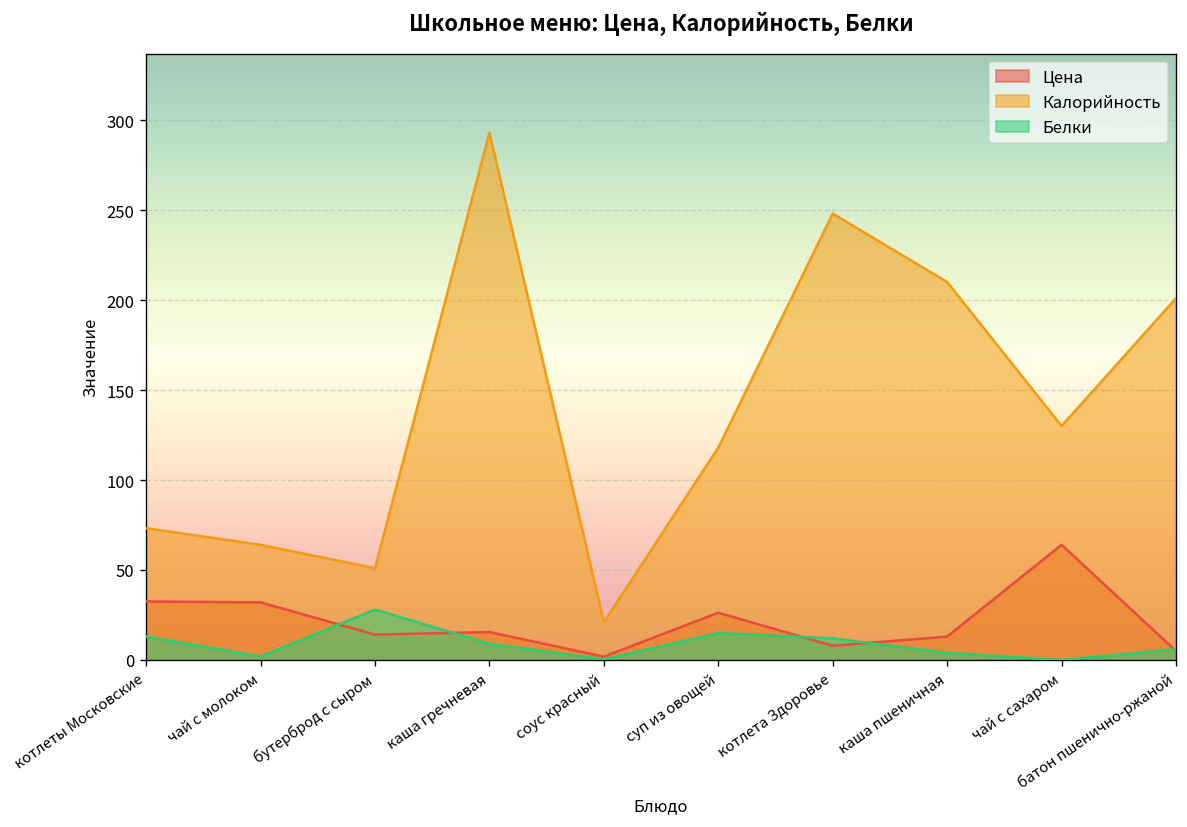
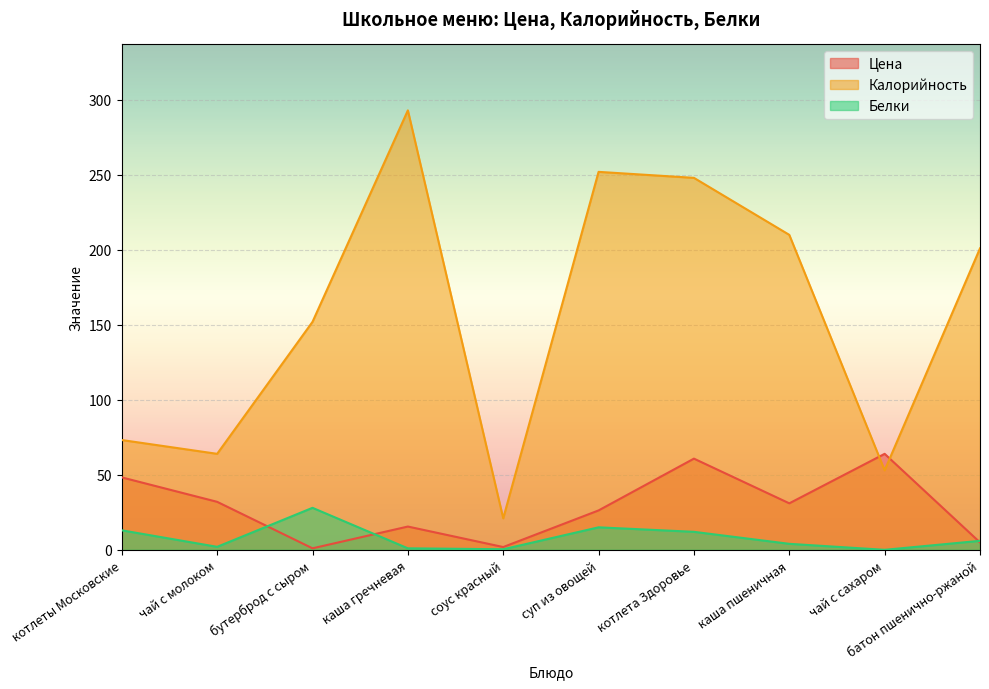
  {
    "Цена": {
-     "котлеты Московские": 33,
+     "котлеты Московские": 48,
      "чай с молоком": 32,
-     "бутерброд с сыром": 14,
+     "бутерброд с сыром": 1,
      "каша гречневая": 16,
      "суп из овощей": 26,
-     "котлета Здоровье": 8,
-     "каша пшеничная": 13,
+     "котлета Здоровье": 61,
+     "каша пшеничная": 31,
      "чай с сахаром": 64
    },
    "Калорийность": {
      "котлеты Московские": 73,
      "чай с молоком": 64,
-     "бутерброд с сыром": 51,
+     "бутерброд с сыром": 152,
      "каша гречневая": 293,
      "соус красный": 21,
-     "суп из овощей": 118,
+     "суп из овощей": 252,
      "котлета Здоровье": 248,
      "каша пшеничная": 210,
-     "чай с сахаром": 130,
+     "чай с сахаром": 53,
      "батон пшенично-ржаной": 201
    },
    "Белки": {
      "котлеты Московские": 13,
      "чай с молоком": 2,
      "бутерброд с сыром": 28,
-     "каша гречневая": 9,
+     "каша гречневая": 1,
      "суп из овощей": 15,
      "котлета Здоровье": 12,
      "каша пшеничная": 4,
      "чай с сахаром": 0
    }
  }
